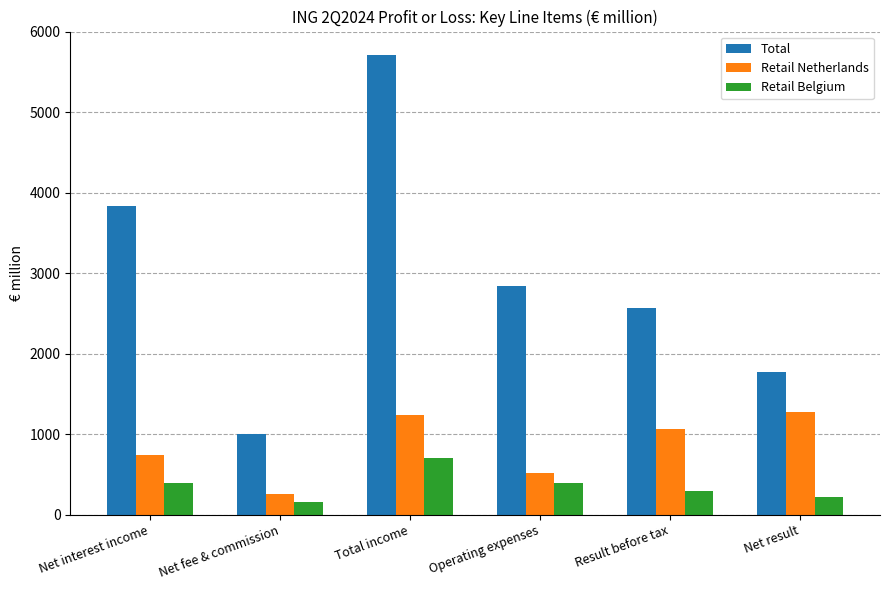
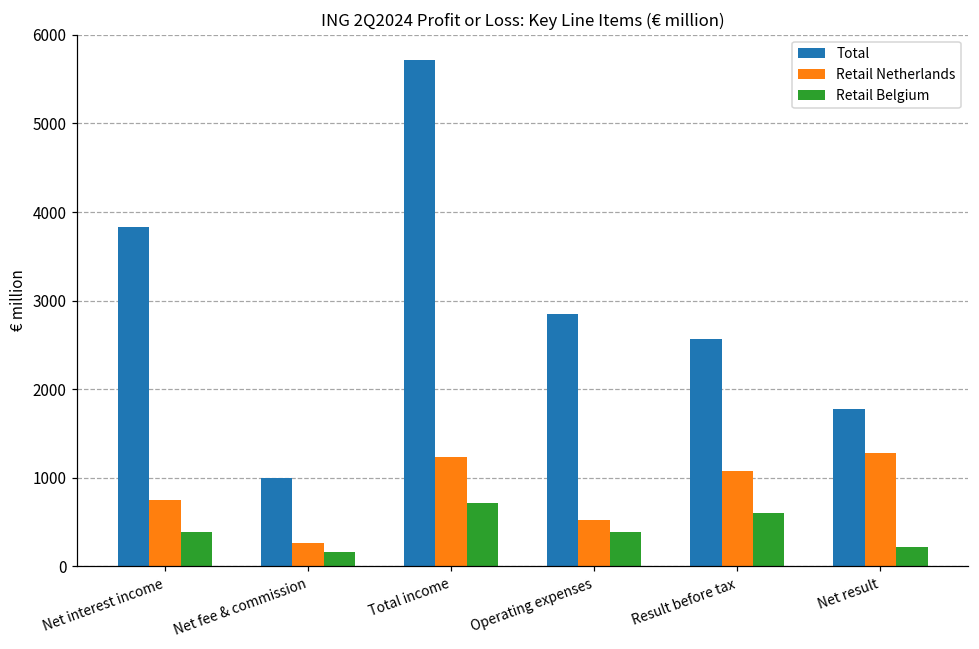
  {
    "Total": {
      "Net interest income": 3800,
      "Net fee & commission": 1000,
      "Total income": 5700,
      "Operating expenses": 2800,
      "Result before tax": 2600,
      "Net result": 1800
    },
    "Retail Netherlands": {
      "Net interest income": 700,
      "Net fee & commission": 300,
      "Total income": 1200,
      "Operating expenses": 500,
      "Result before tax": 1100,
      "Net result": 1300
    },
    "Retail Belgium": {
      "Net interest income": 400,
      "Net fee & commission": 200,
      "Total income": 700,
      "Operating expenses": 400,
-     "Result before tax": 300,
+     "Result before tax": 600,
      "Net result": 200
    }
  }
